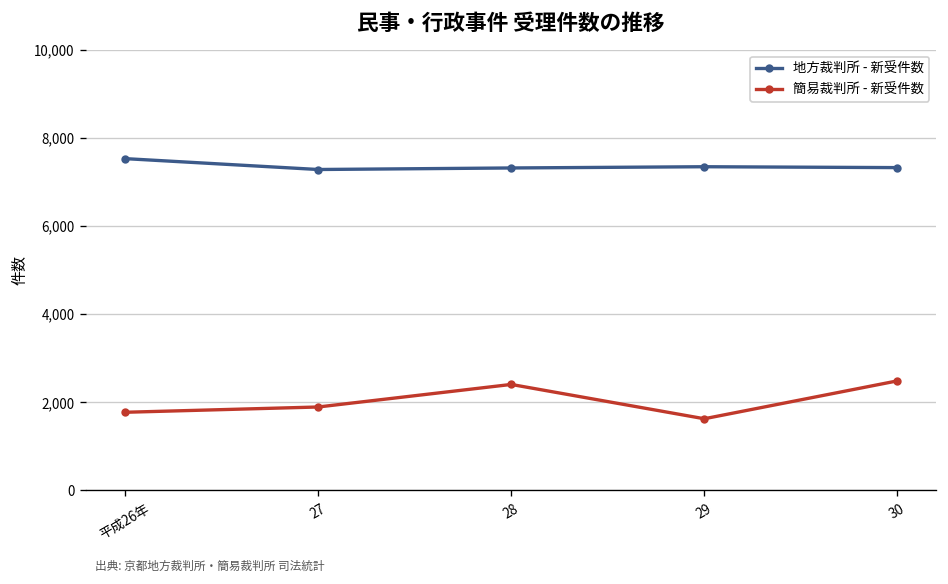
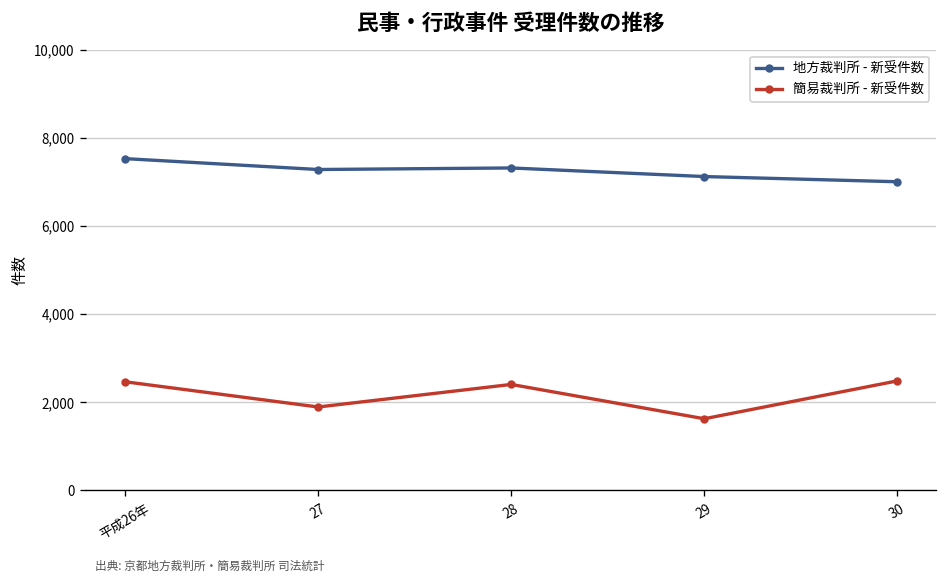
  {
    "地方裁判所 - 新受件数": {
      "平成26年": "7,500",
      "27": "7,300",
      "28": "7,300",
-     "29": "7,300",
-     "30": "7,300"
+     "29": "7,100",
+     "30": "7,000"
    },
    "簡易裁判所 - 新受件数": {
-     "平成26年": "1,800",
+     "平成26年": "2,500",
      "27": "1,900",
      "28": "2,400",
      "29": "1,600",
      "30": "2,500"
    }
  }
